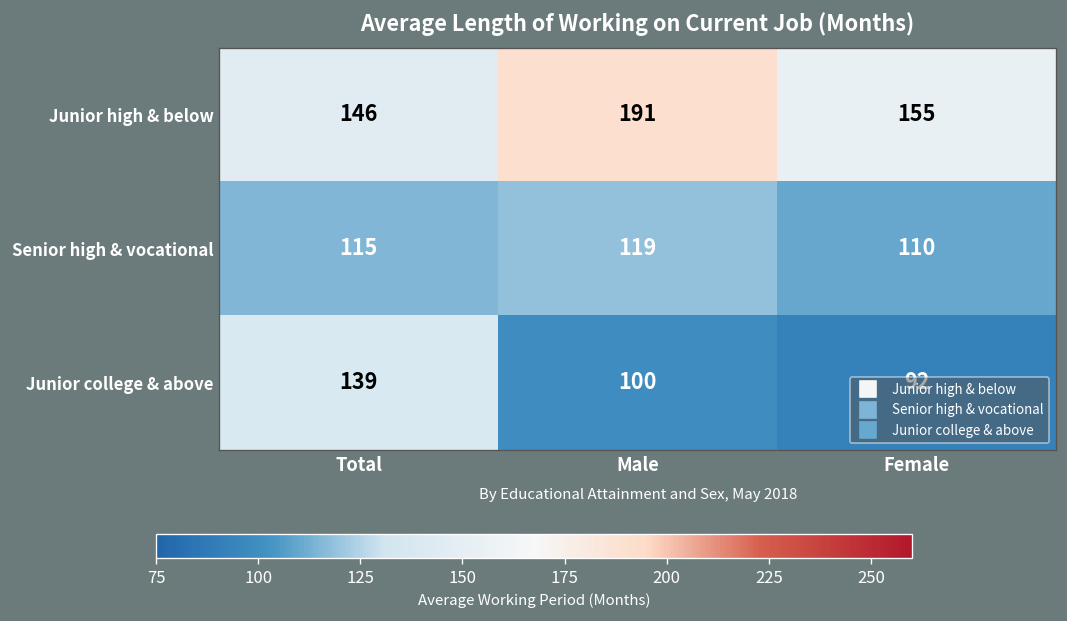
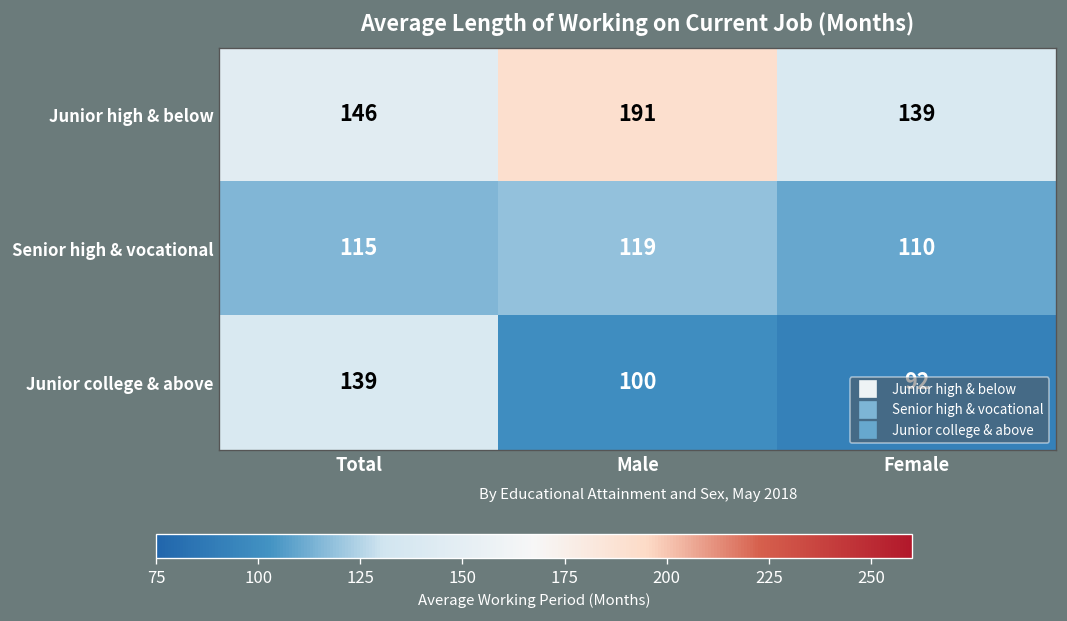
  {
    "Junior high & below": {
      "Total": 146,
      "Male": 191,
-     "Female": 155
+     "Female": 139
    },
    "Senior high & vocational": {
      "Total": 115,
      "Male": 119,
      "Female": 110
    },
    "Junior college & above": {
      "Total": 139,
      "Male": 100
    }
  }
